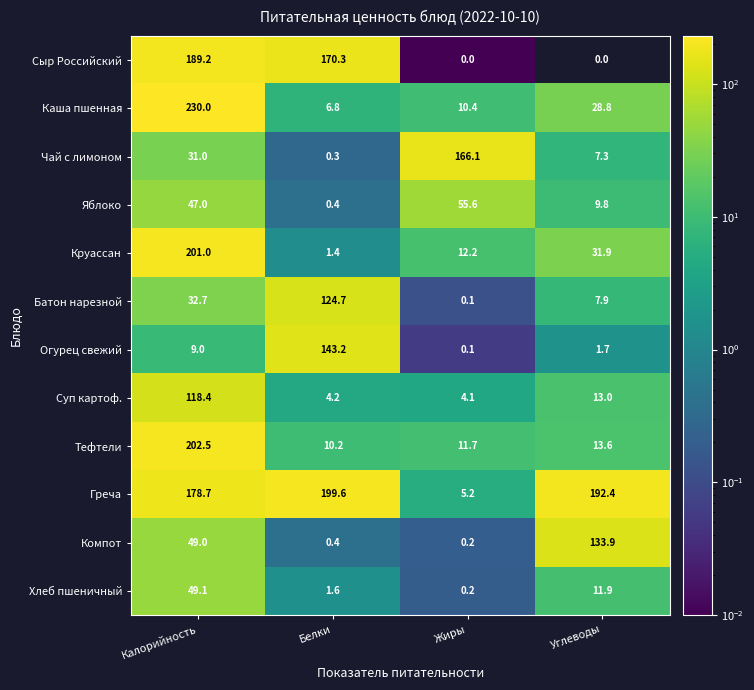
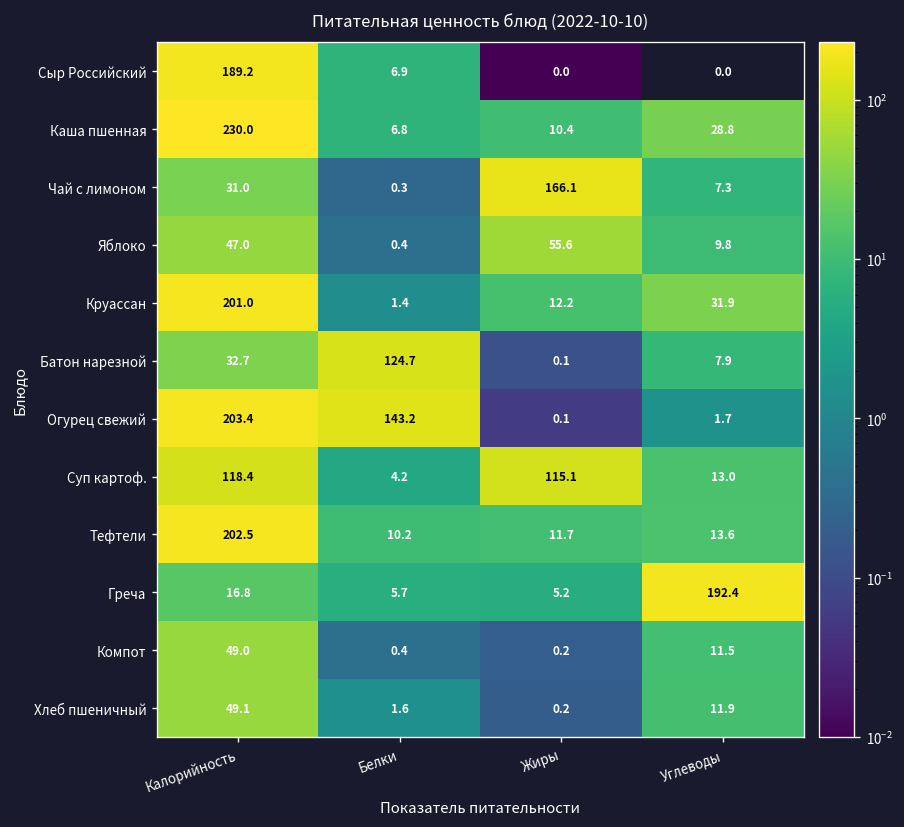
  {
    "Сыр Российский": {
      "Калорийность": 189.2,
-     "Белки": 170.3,
+     "Белки": 6.9,
      "Жиры": 0.0,
      "Углеводы": 0.0
    },
    "Каша пшенная": {
      "Калорийность": 230.0,
      "Белки": 6.8,
      "Жиры": 10.4,
      "Углеводы": 28.8
    },
    "Чай с лимоном": {
      "Калорийность": 31.0,
      "Белки": 0.3,
      "Жиры": 166.1,
      "Углеводы": 7.3
    },
    "Яблоко": {
      "Калорийность": 47.0,
      "Белки": 0.4,
      "Жиры": 55.6,
      "Углеводы": 9.8
    },
    "Круассан": {
      "Калорийность": 201.0,
      "Белки": 1.4,
      "Жиры": 12.2,
      "Углеводы": 31.9
    },
    "Батон нарезной": {
      "Калорийность": 32.7,
      "Белки": 124.7,
      "Жиры": 0.1,
      "Углеводы": 7.9
    },
    "Огурец свежий": {
-     "Калорийность": 9.0,
+     "Калорийность": 203.4,
      "Белки": 143.2,
      "Жиры": 0.1,
      "Углеводы": 1.7
    },
    "Суп картоф.": {
      "Калорийность": 118.4,
      "Белки": 4.2,
-     "Жиры": 4.1,
+     "Жиры": 115.1,
      "Углеводы": 13.0
    },
    "Тефтели": {
      "Калорийность": 202.5,
      "Белки": 10.2,
      "Жиры": 11.7,
      "Углеводы": 13.6
    },
    "Греча": {
-     "Калорийность": 178.7,
-     "Белки": 199.6,
+     "Калорийность": 16.8,
+     "Белки": 5.7,
      "Жиры": 5.2,
      "Углеводы": 192.4
    },
    "Компот": {
      "Калорийность": 49.0,
      "Белки": 0.4,
      "Жиры": 0.2,
-     "Углеводы": 133.9
+     "Углеводы": 11.5
    },
    "Хлеб пшеничный": {
      "Калорийность": 49.1,
      "Белки": 1.6,
      "Жиры": 0.2,
      "Углеводы": 11.9
    }
  }
